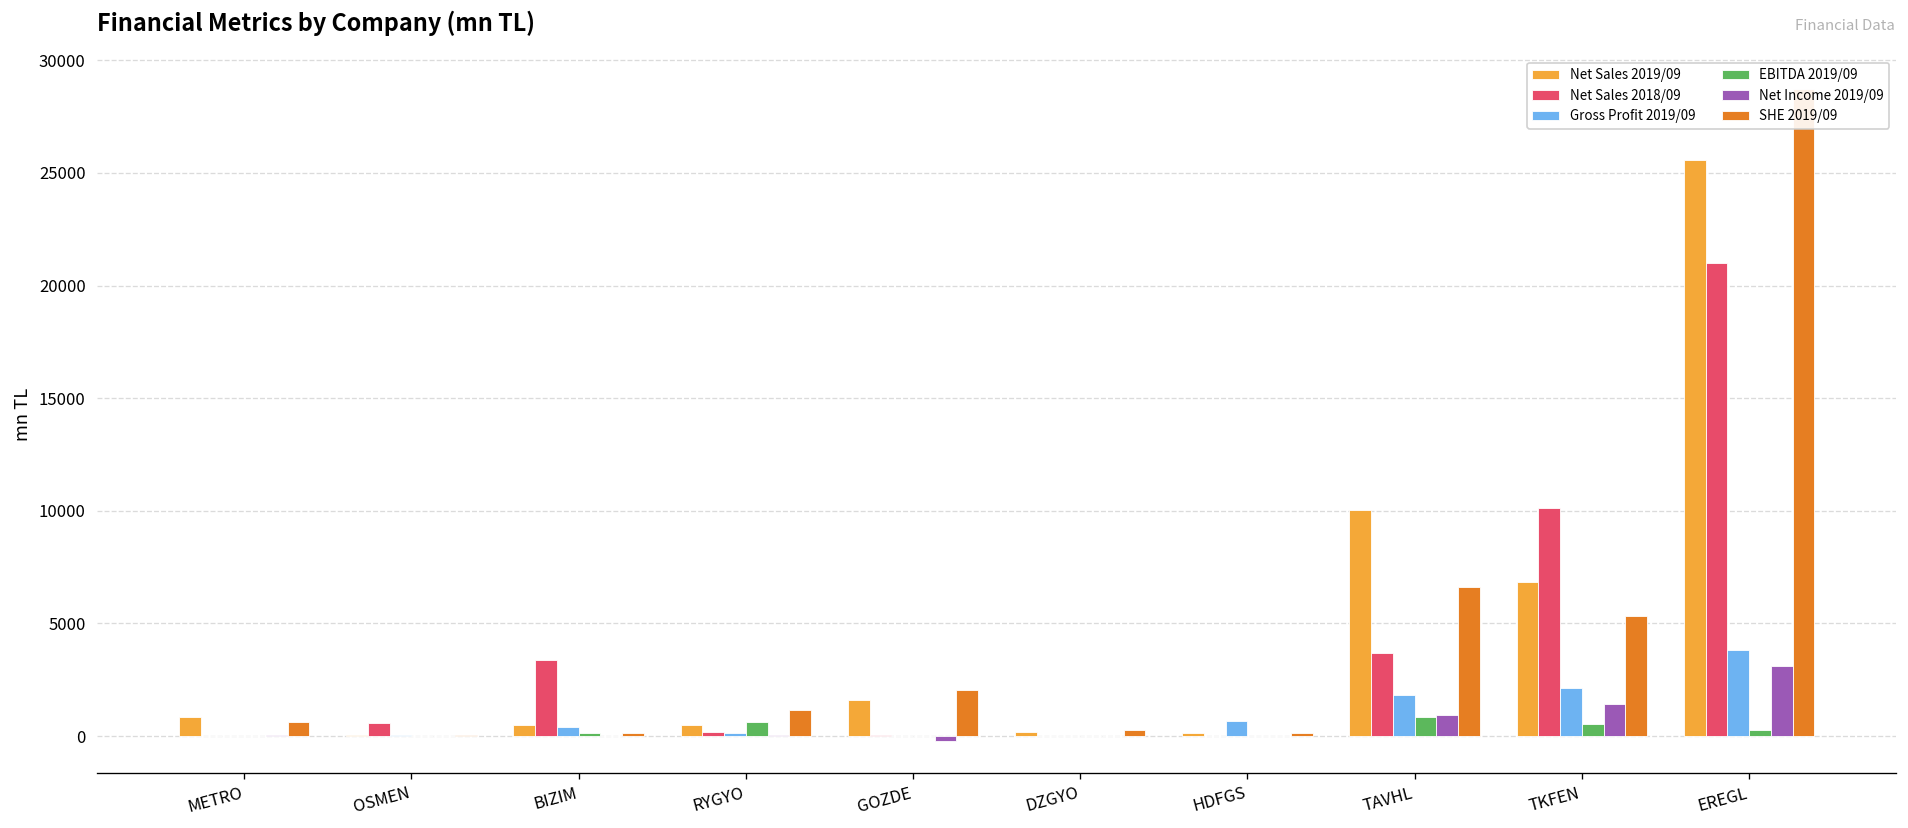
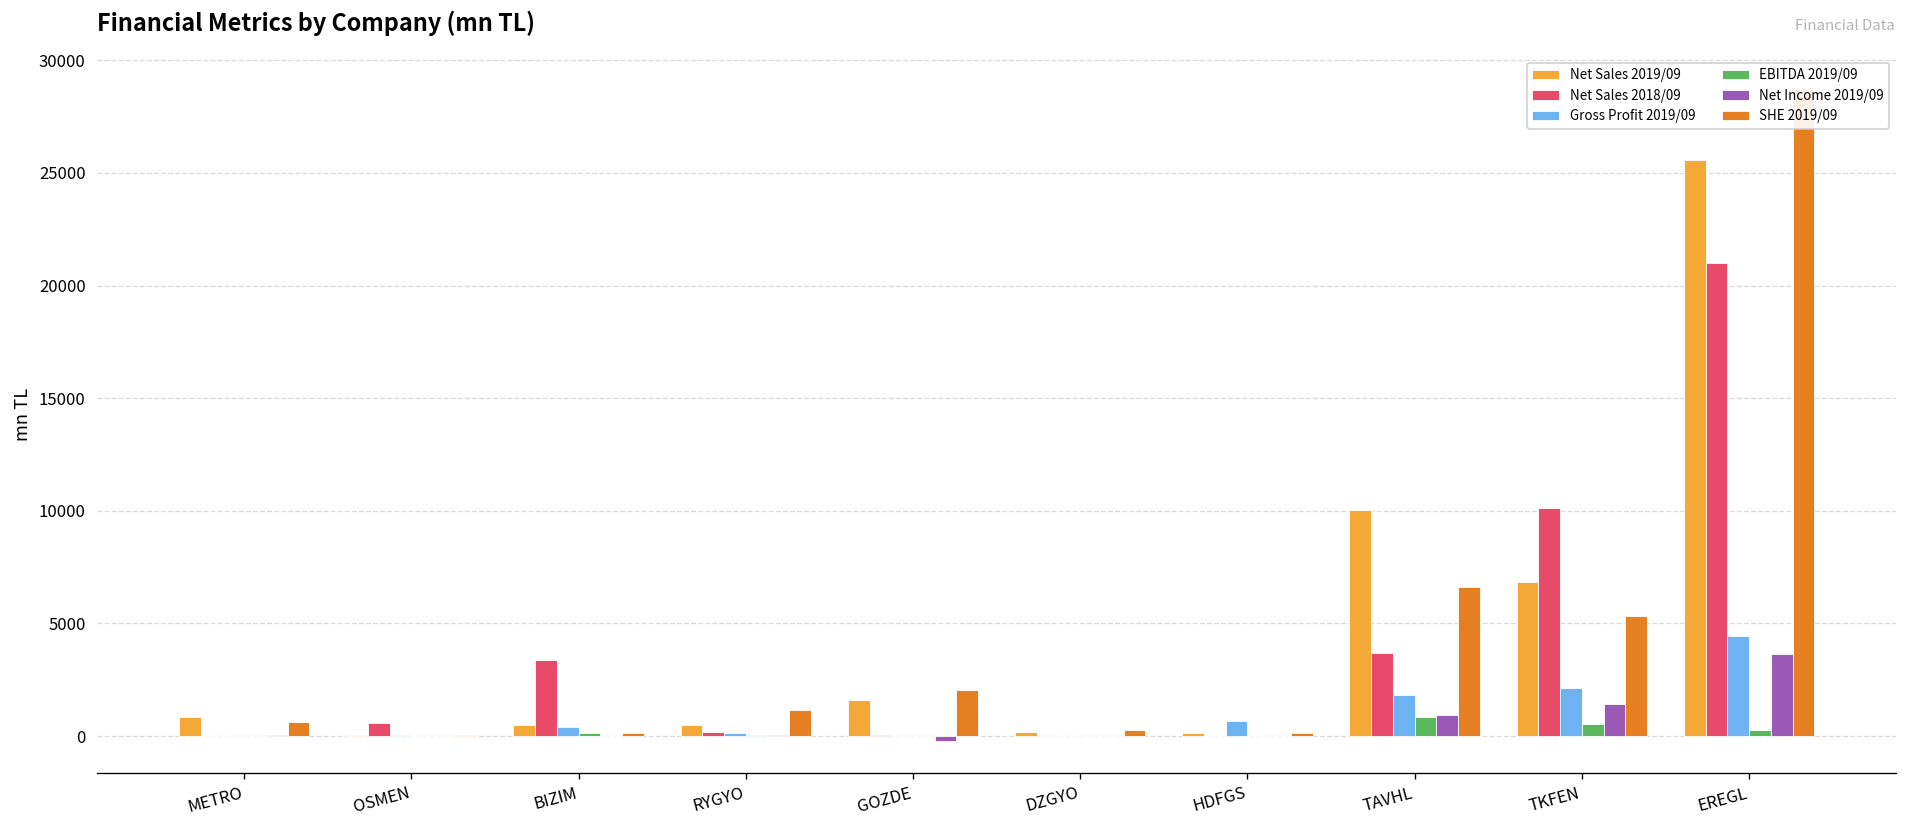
  {
    "Net Sales 2018/09": {
      "METRO": 0,
      "OSMEN": 600,
      "BIZIM": 3400,
      "RYGYO": 200,
      "TAVHL": 3700,
      "TKFEN": 10100,
      "EREGL": 21000
    },
    "Gross Profit 2019/09": {
      "METRO": 0,
      "BIZIM": 400,
      "RYGYO": 100,
      "HDFGS": 700,
      "TAVHL": 1800,
      "TKFEN": 2100,
-     "EREGL": 3800
+     "EREGL": 4400
    },
    "EBITDA 2019/09": {
      "METRO": 0,
      "BIZIM": 100,
-     "RYGYO": 600,
+     "RYGYO": 100,
      "TAVHL": 800,
      "TKFEN": 500,
      "EREGL": 300
    },
    "Net Income 2019/09": {
      "GOZDE": -200,
      "TAVHL": 900,
      "TKFEN": 1400,
-     "EREGL": 3100
+     "EREGL": 3600
    }
  }
